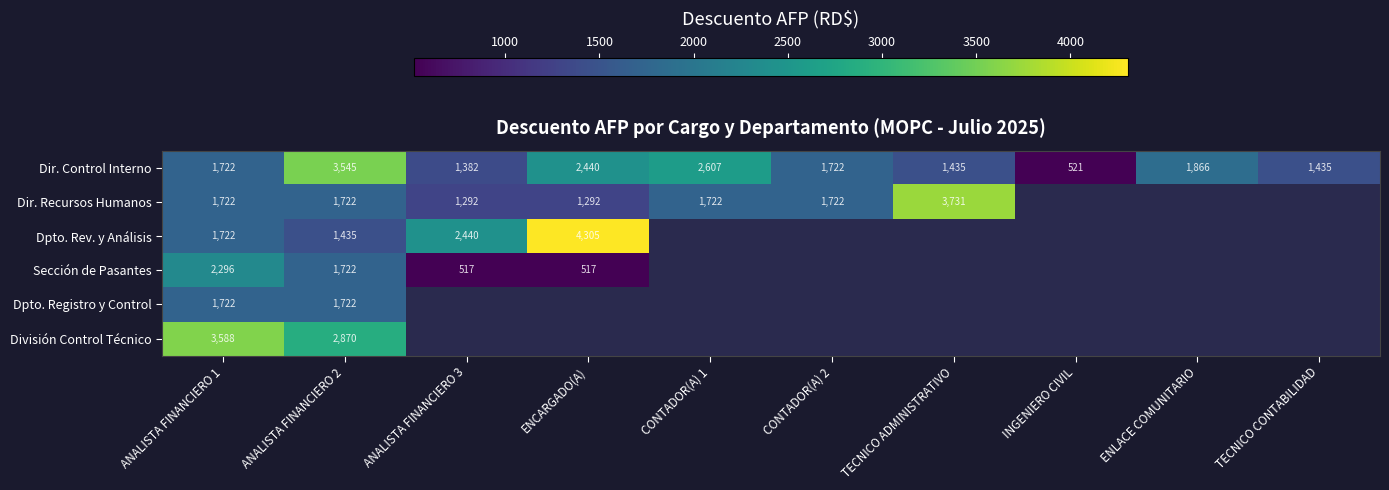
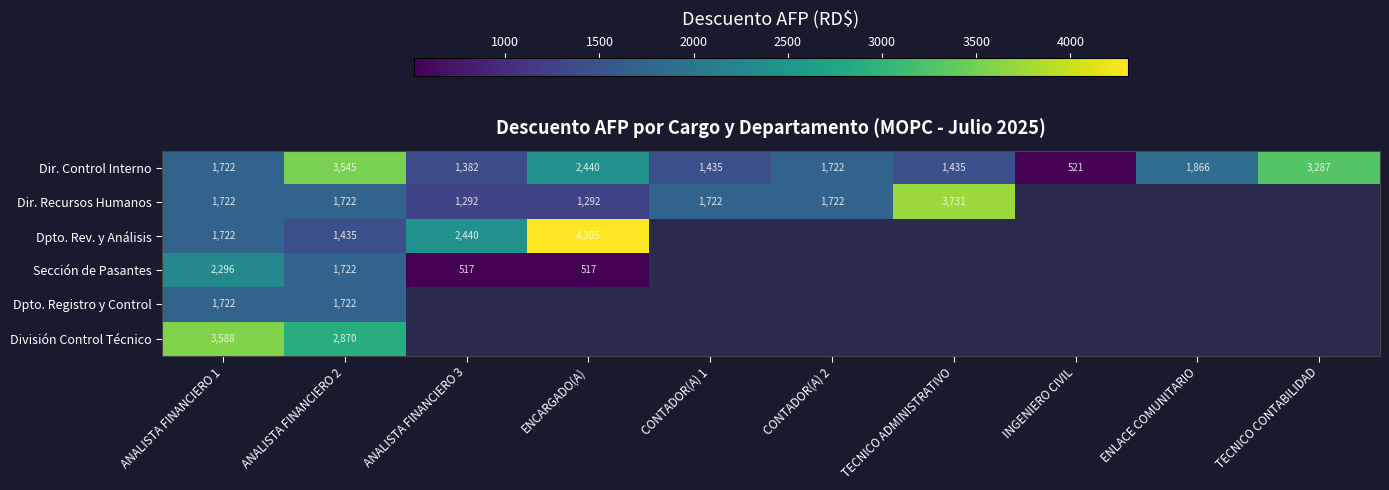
  {
    "Dir. Control Interno": {
      "ANALISTA FINANCIERO 1": "1,722",
      "ANALISTA FINANCIERO 2": "3,545",
      "ANALISTA FINANCIERO 3": "1,382",
      "ENCARGADO(A)": "2,440",
-     "CONTADOR(A) 1": "2,607",
+     "CONTADOR(A) 1": "1,435",
      "CONTADOR(A) 2": "1,722",
      "TECNICO ADMINISTRATIVO": "1,435",
      "INGENIERO CIVIL": "521",
      "ENLACE COMUNITARIO": "1,866",
-     "TECNICO CONTABILIDAD": "1,435"
+     "TECNICO CONTABILIDAD": "3,287"
    },
    "Dir. Recursos Humanos": {
      "ANALISTA FINANCIERO 1": "1,722",
      "ANALISTA FINANCIERO 2": "1,722",
      "ANALISTA FINANCIERO 3": "1,292",
      "ENCARGADO(A)": "1,292",
      "CONTADOR(A) 1": "1,722",
      "CONTADOR(A) 2": "1,722",
      "TECNICO ADMINISTRATIVO": "3,731"
    },
    "Dpto. Rev. y Análisis": {
      "ANALISTA FINANCIERO 1": "1,722",
      "ANALISTA FINANCIERO 2": "1,435",
      "ANALISTA FINANCIERO 3": "2,440",
      "ENCARGADO(A)": "4,305"
    },
    "Sección de Pasantes": {
      "ANALISTA FINANCIERO 1": "2,296",
      "ANALISTA FINANCIERO 2": "1,722",
      "ANALISTA FINANCIERO 3": "517",
      "ENCARGADO(A)": "517"
    },
    "Dpto. Registro y Control": {
      "ANALISTA FINANCIERO 1": "1,722",
      "ANALISTA FINANCIERO 2": "1,722"
    },
    "División Control Técnico": {
      "ANALISTA FINANCIERO 1": "3,588",
      "ANALISTA FINANCIERO 2": "2,870"
    }
  }
